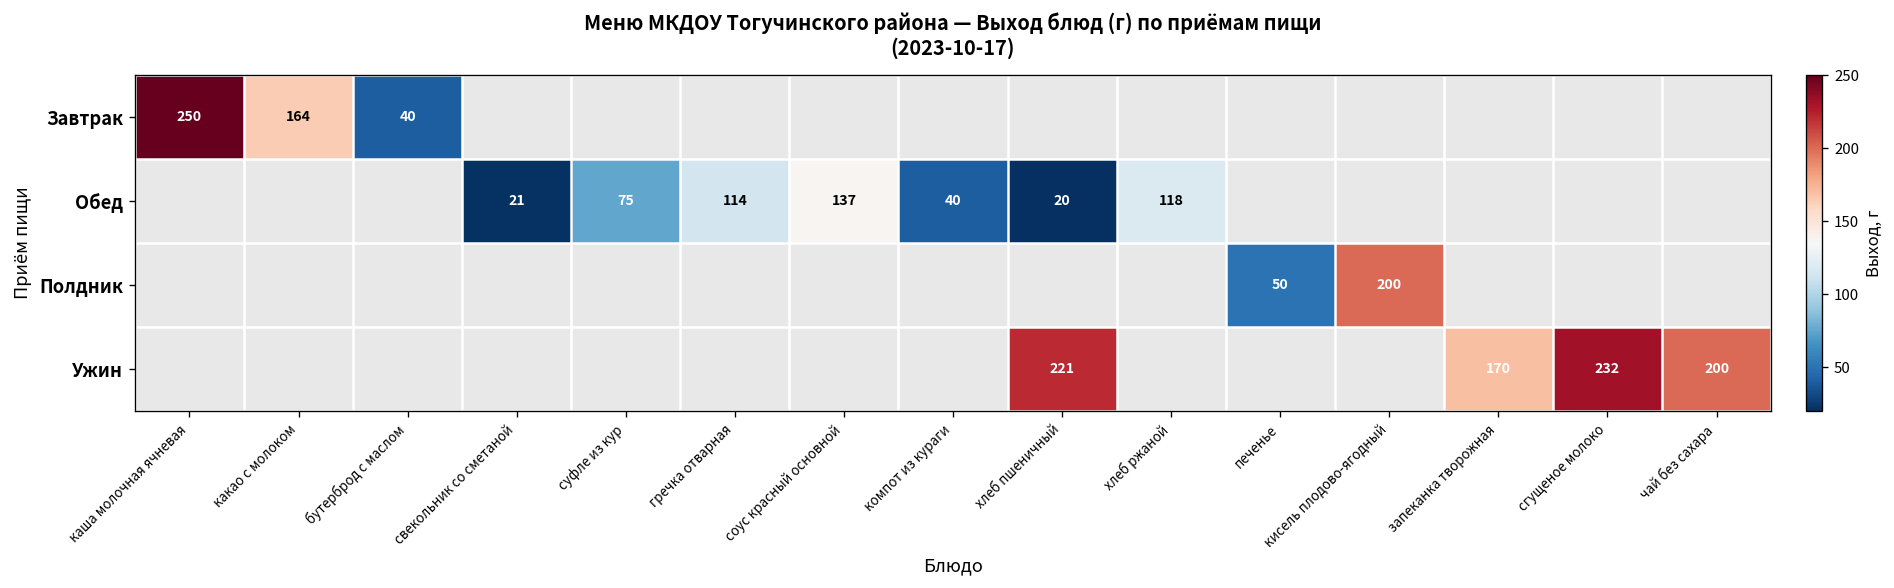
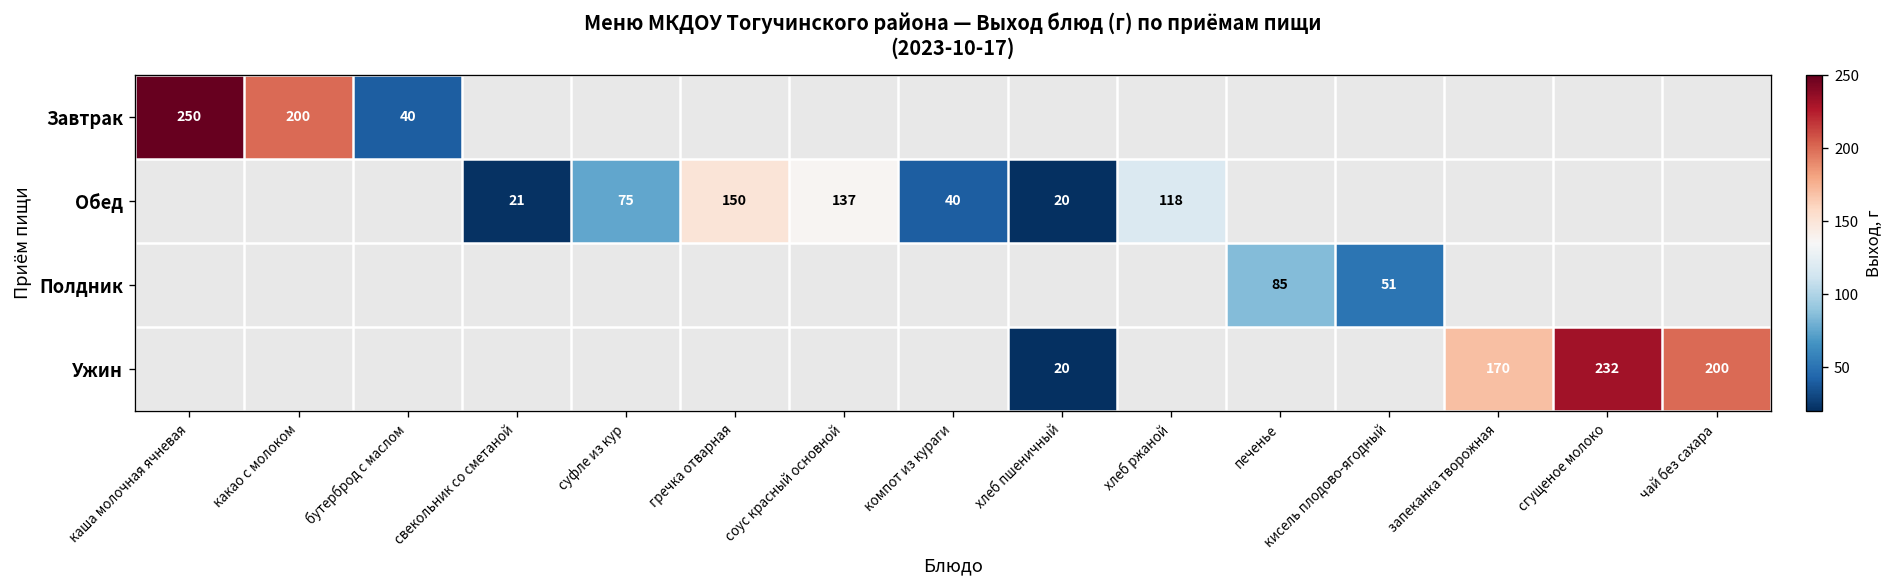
  {
    "Завтрак": {
      "каша молочная ячневая": 250,
-     "какао с молоком": 164,
+     "какао с молоком": 200,
      "бутерброд с маслом": 40
    },
    "Обед": {
      "свекольник со сметаной": 21,
      "суфле из кур": 75,
-     "гречка отварная": 114,
+     "гречка отварная": 150,
      "соус красный основной": 137,
      "компот из кураги": 40,
      "хлеб пшеничный": 20,
      "хлеб ржаной": 118
    },
    "Полдник": {
-     "печенье": 50,
-     "кисель плодово-ягодный": 200
+     "печенье": 85,
+     "кисель плодово-ягодный": 51
    },
    "Ужин": {
-     "хлеб пшеничный": 221,
+     "хлеб пшеничный": 20,
      "запеканка творожная": 170,
      "сгущеное молоко": 232,
      "чай без сахара": 200
    }
  }
